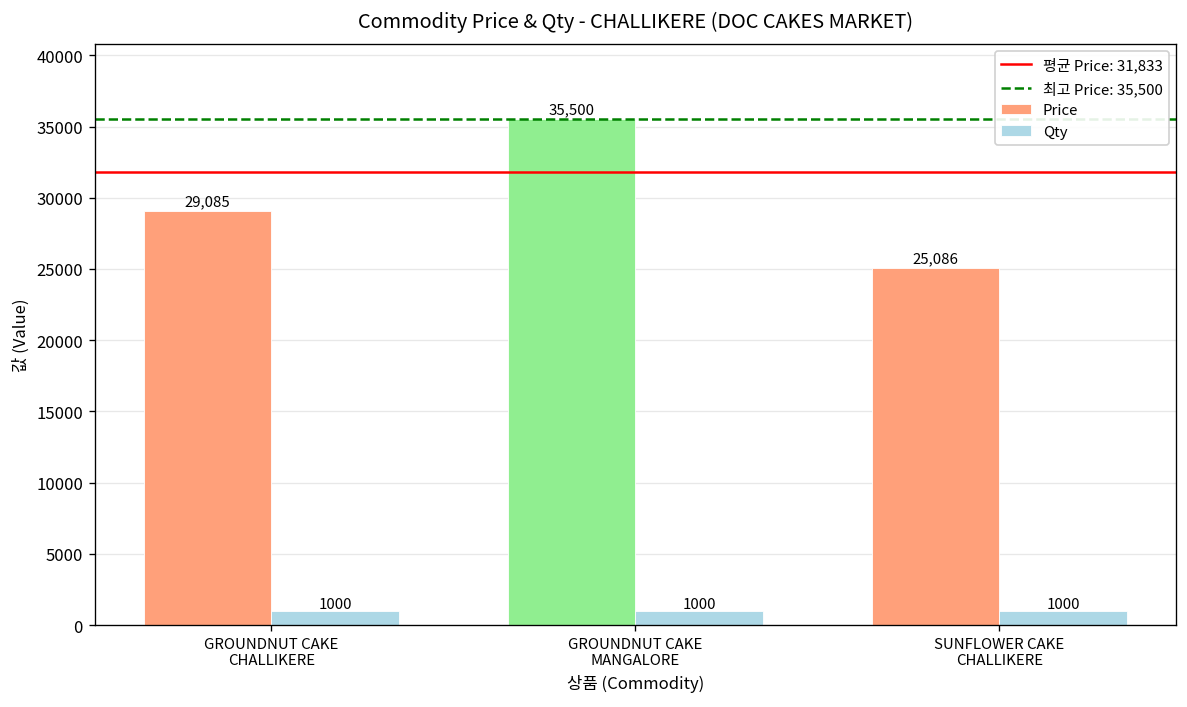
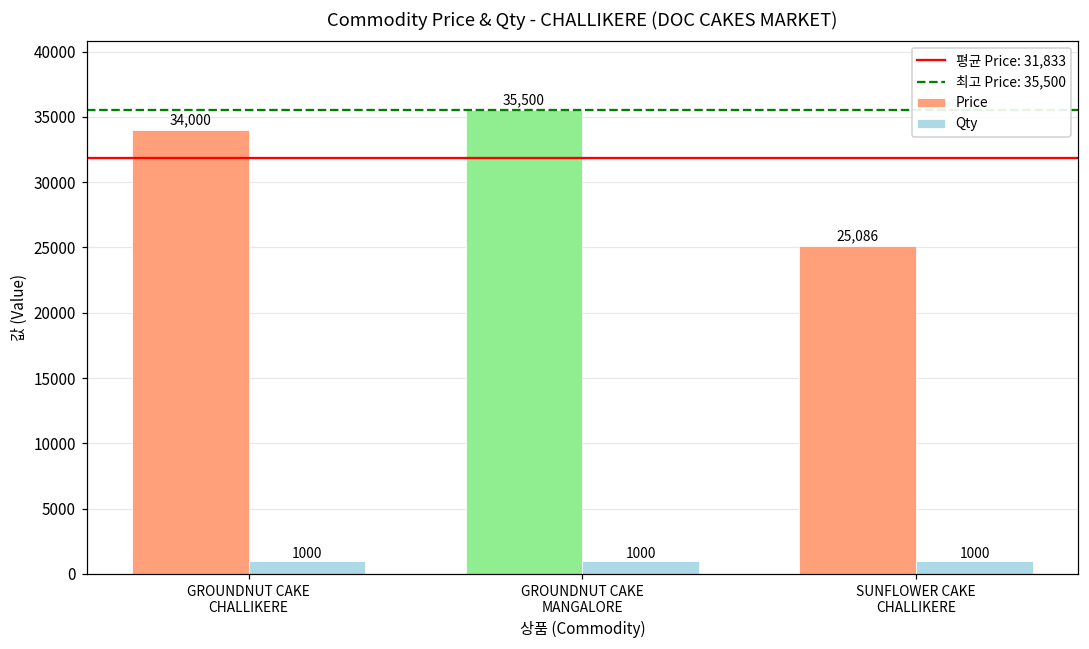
  {
    "Price": {
-     "GROUNDNUT CAKE CHALLIKERE": "29,085",
+     "GROUNDNUT CAKE CHALLIKERE": "34,000",
      "GROUNDNUT CAKE MANGALORE": "35,500",
      "SUNFLOWER CAKE CHALLIKERE": "25,086"
    },
    "Qty": {
      "GROUNDNUT CAKE CHALLIKERE": "1000",
      "GROUNDNUT CAKE MANGALORE": "1000",
      "SUNFLOWER CAKE CHALLIKERE": "1000"
    }
  }
